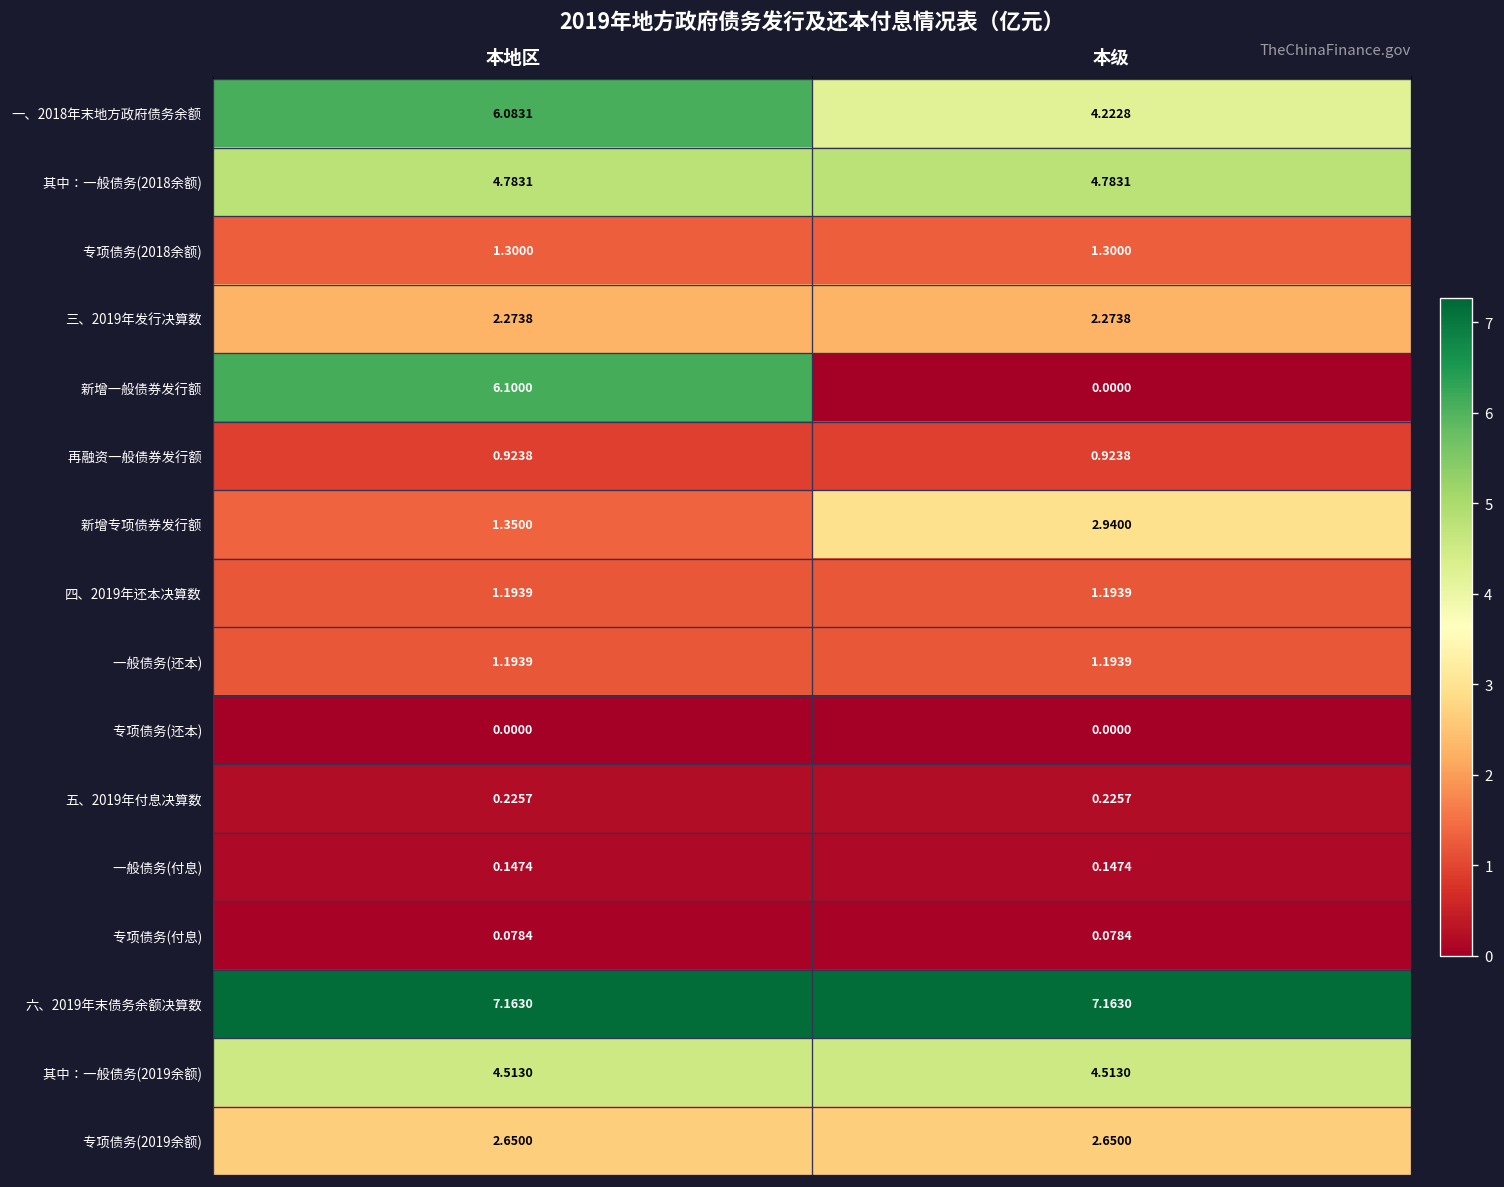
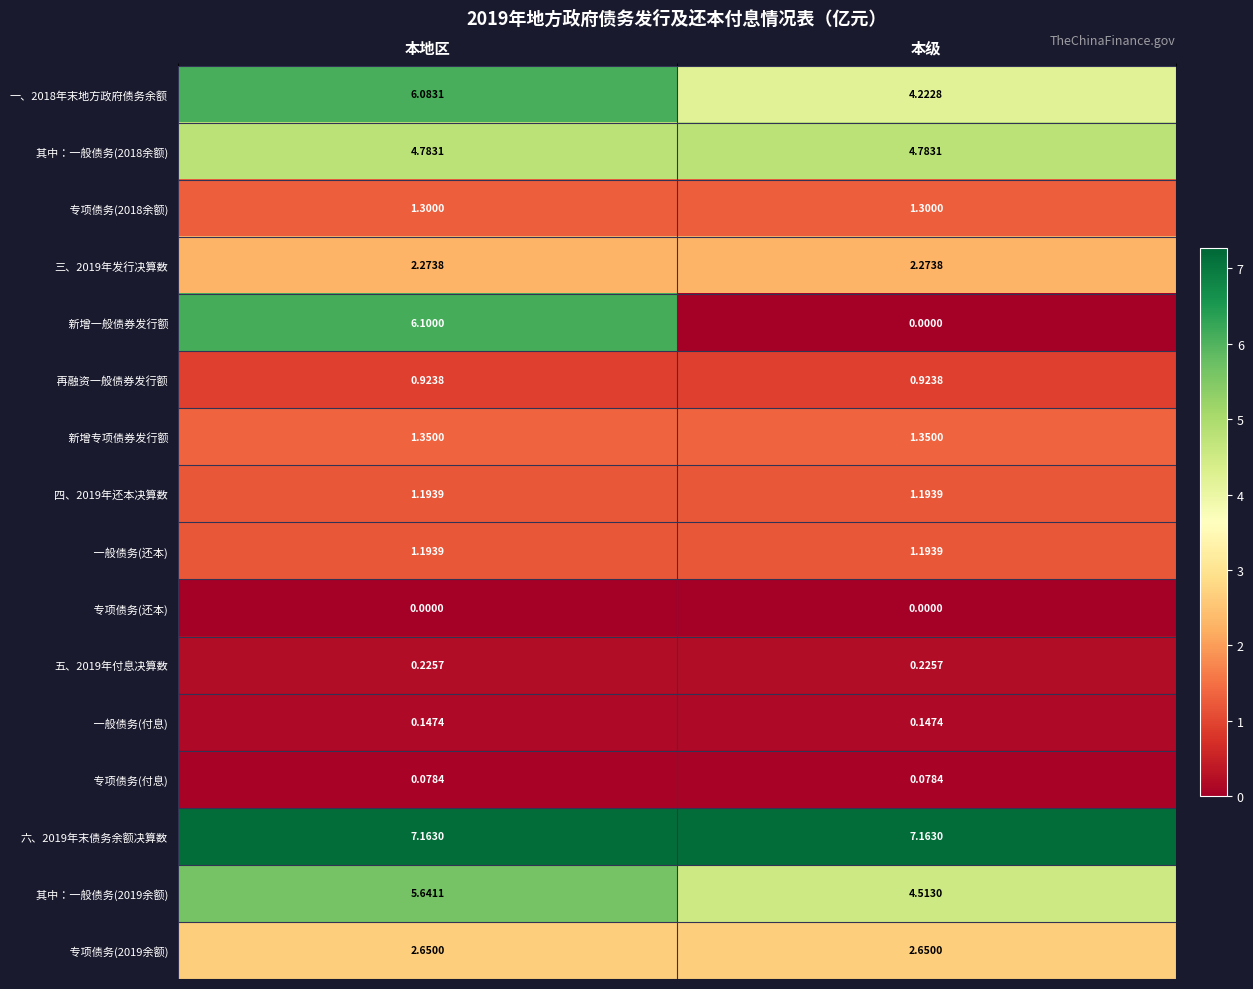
  {
    "一、2018年末地方政府债务余额": {
      "本地区": 6.0831,
      "本级": 4.2228
    },
    "其中：一般债务(2018余额)": {
      "本地区": 4.7831,
      "本级": 4.7831
    },
    "专项债务(2018余额)": {
      "本地区": 1.3000,
      "本级": 1.3000
    },
    "三、2019年发行决算数": {
      "本地区": 2.2738,
      "本级": 2.2738
    },
    "新增一般债券发行额": {
      "本地区": 6.1000,
      "本级": 0.0000
    },
    "再融资一般债券发行额": {
      "本地区": 0.9238,
      "本级": 0.9238
    },
    "新增专项债券发行额": {
      "本地区": 1.3500,
-     "本级": 2.9400
+     "本级": 1.3500
    },
    "四、2019年还本决算数": {
      "本地区": 1.1939,
      "本级": 1.1939
    },
    "一般债务(还本)": {
      "本地区": 1.1939,
      "本级": 1.1939
    },
    "专项债务(还本)": {
      "本地区": 0.0000,
      "本级": 0.0000
    },
    "五、2019年付息决算数": {
      "本地区": 0.2257,
      "本级": 0.2257
    },
    "一般债务(付息)": {
      "本地区": 0.1474,
      "本级": 0.1474
    },
    "专项债务(付息)": {
      "本地区": 0.0784,
      "本级": 0.0784
    },
    "六、2019年末债务余额决算数": {
      "本地区": 7.1630,
      "本级": 7.1630
    },
    "其中：一般债务(2019余额)": {
-     "本地区": 4.5130,
+     "本地区": 5.6411,
      "本级": 4.5130
    },
    "专项债务(2019余额)": {
      "本地区": 2.6500,
      "本级": 2.6500
    }
  }
